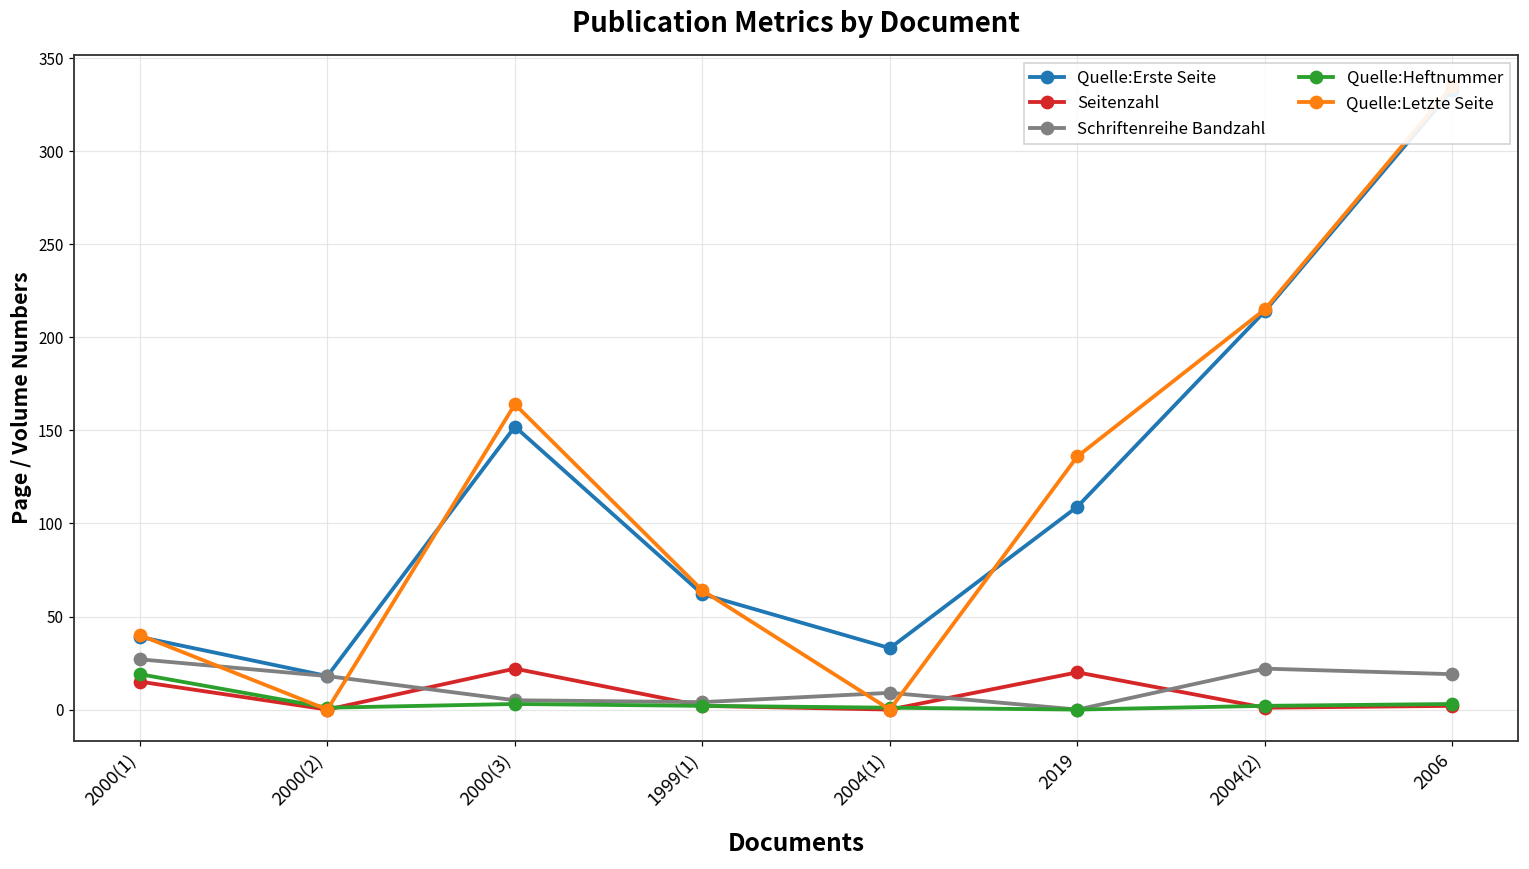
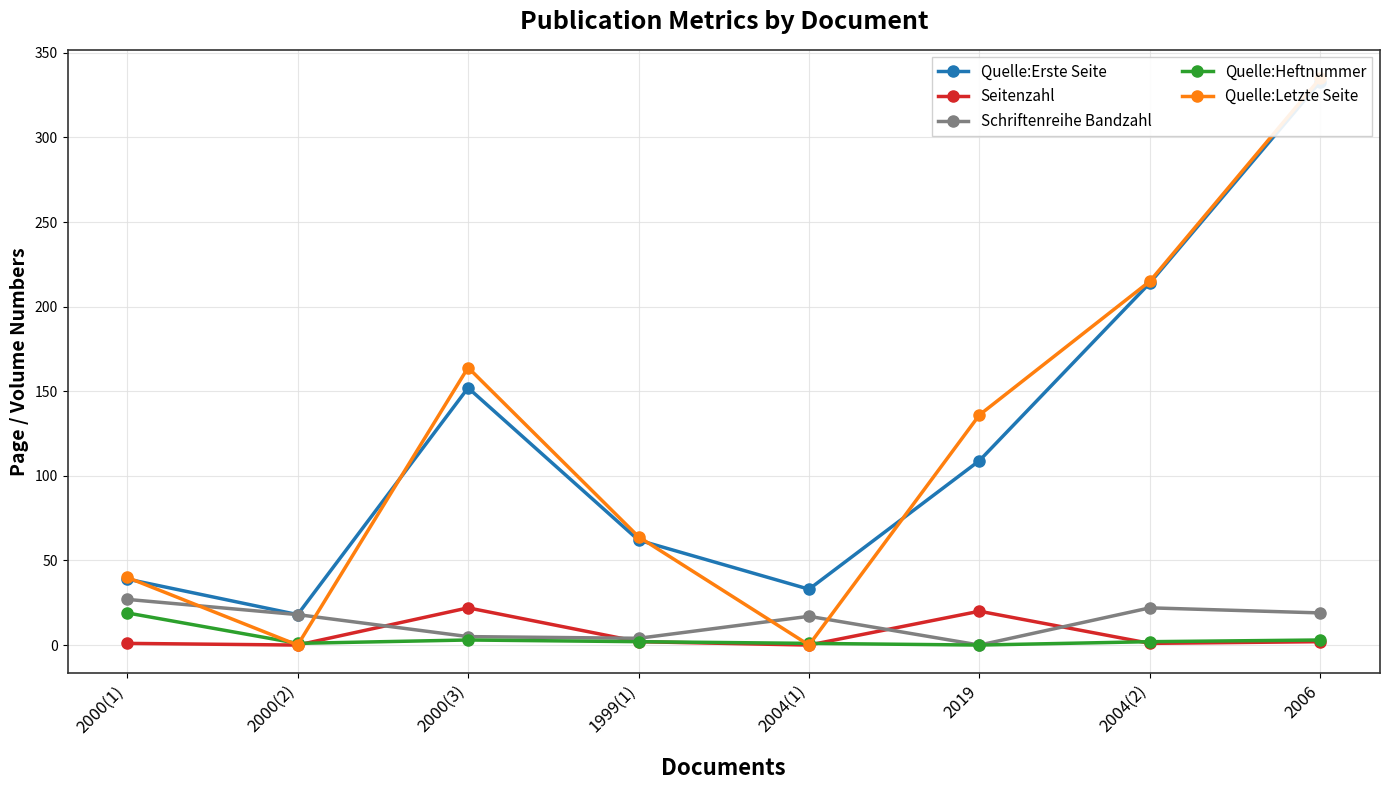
  {
    "Quelle:Erste Seite": {
      "2000(3)": 152,
      "1999(1)": 62,
      "2004(1)": 33,
      "2019": 109
    },
    "Seitenzahl": {
-     "2000(1)": 15,
+     "2000(1)": 1,
      "2000(3)": 22,
      "2019": 20
    },
    "Schriftenreihe Bandzahl": {
      "2000(1)": 27,
      "2000(3)": 5,
      "1999(1)": 4,
-     "2004(1)": 9,
+     "2004(1)": 17,
      "2004(2)": 22,
      "2006": 19
    },
    "Quelle:Heftnummer": {
      "2000(1)": 19,
      "2000(3)": 3
    },
    "Quelle:Letzte Seite": {
      "2000(3)": 164,
      "1999(1)": 64,
      "2019": 136
    }
  }
